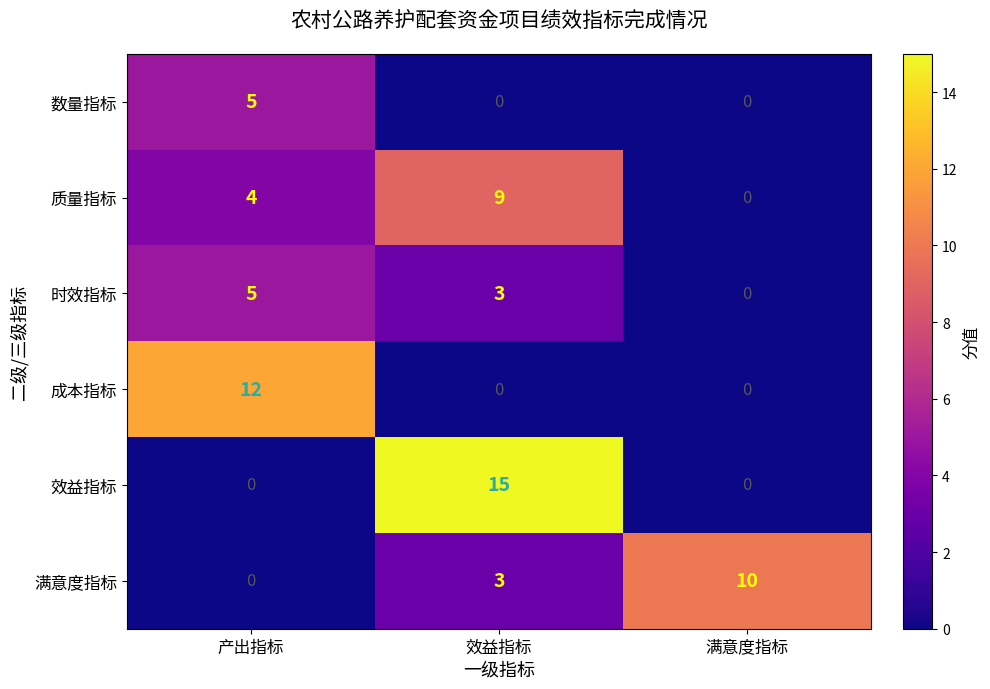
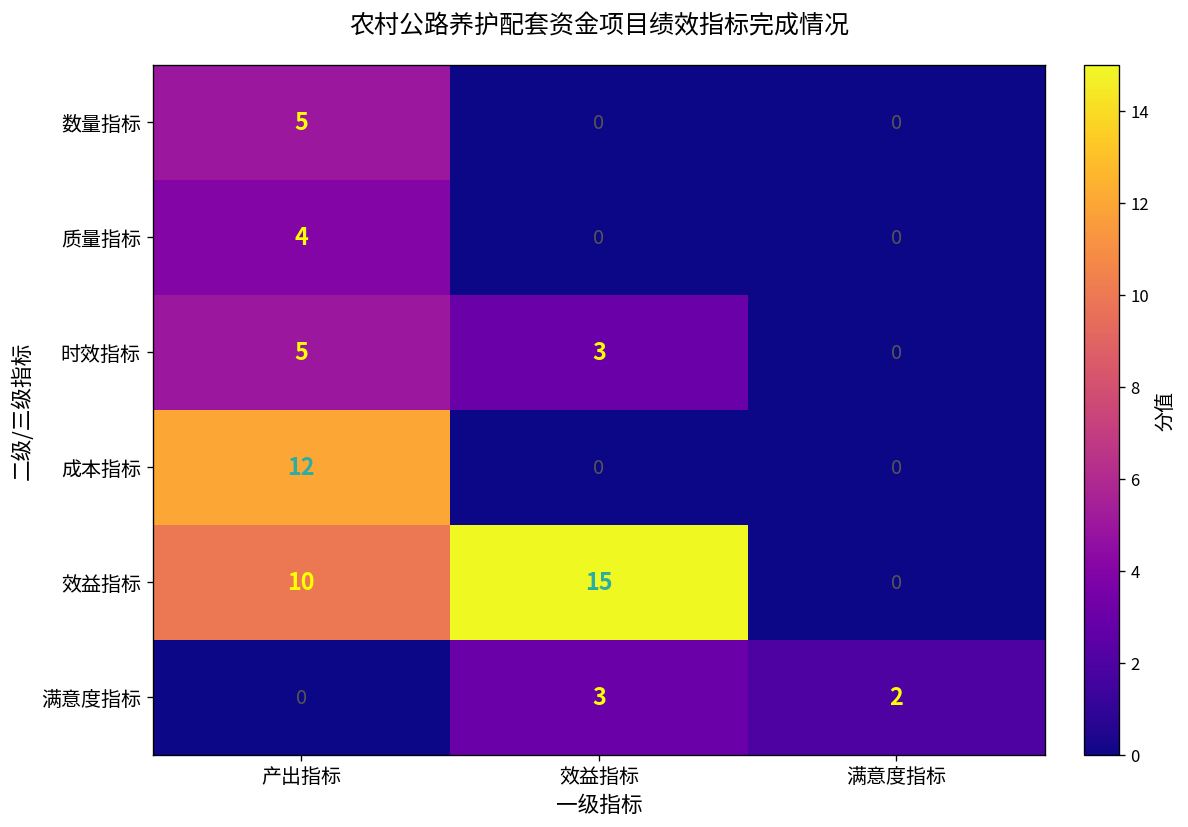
  {
    "数量指标": {
      "产出指标": 5,
      "效益指标": 0,
      "满意度指标": 0
    },
    "质量指标": {
      "产出指标": 4,
-     "效益指标": 9,
+     "效益指标": 0,
      "满意度指标": 0
    },
    "时效指标": {
      "产出指标": 5,
      "效益指标": 3,
      "满意度指标": 0
    },
    "成本指标": {
      "产出指标": 12,
      "效益指标": 0,
      "满意度指标": 0
    },
    "效益指标": {
-     "产出指标": 0,
+     "产出指标": 10,
      "效益指标": 15,
      "满意度指标": 0
    },
    "满意度指标": {
      "产出指标": 0,
      "效益指标": 3,
-     "满意度指标": 10
+     "满意度指标": 2
    }
  }
